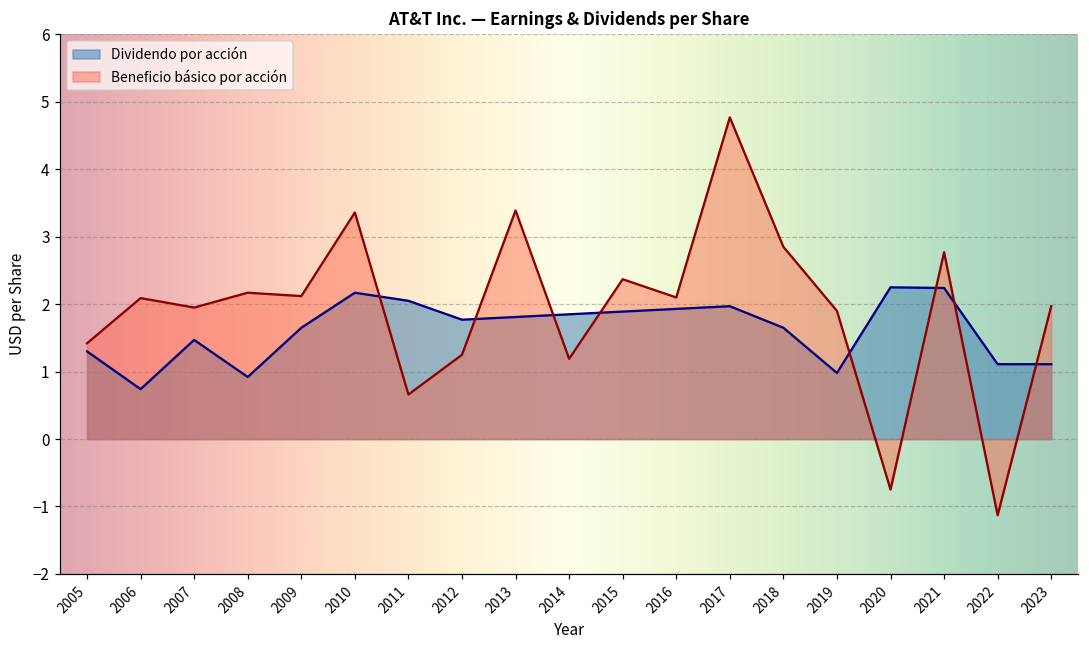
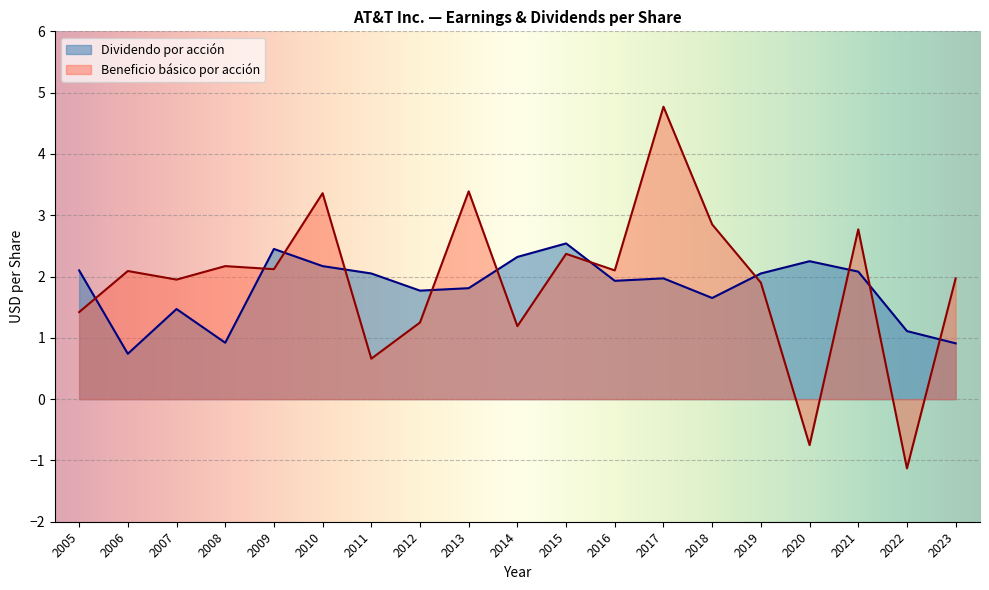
  {
    "Dividendo por acción": {
-     "2005": 1.3,
+     "2005": 2.1,
      "2006": 0.7,
      "2007": 1.5,
      "2008": 0.9,
-     "2009": 1.7,
+     "2009": 2.5,
      "2010": 2.2,
      "2011": 2.1,
      "2012": 1.8,
      "2013": 1.8,
-     "2014": 1.9,
-     "2015": 1.9,
+     "2014": 2.3,
+     "2015": 2.5,
      "2016": 1.9,
      "2017": 2.0,
      "2018": 1.7,
-     "2019": 1.0,
+     "2019": 2.1,
      "2020": 2.3,
-     "2021": 2.2,
+     "2021": 2.1,
      "2022": 1.1,
-     "2023": 1.1
+     "2023": 0.9
    }
  }
